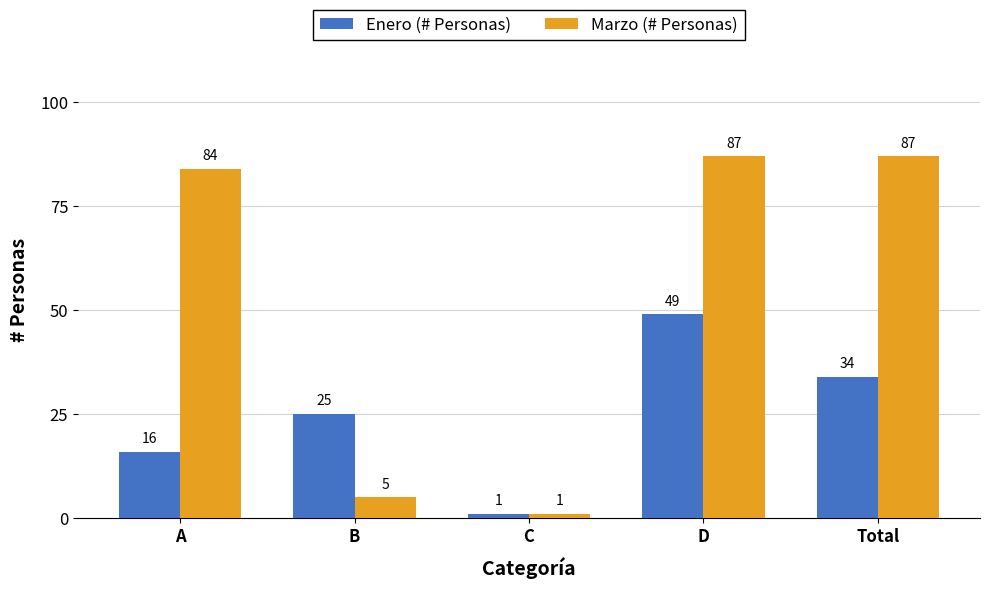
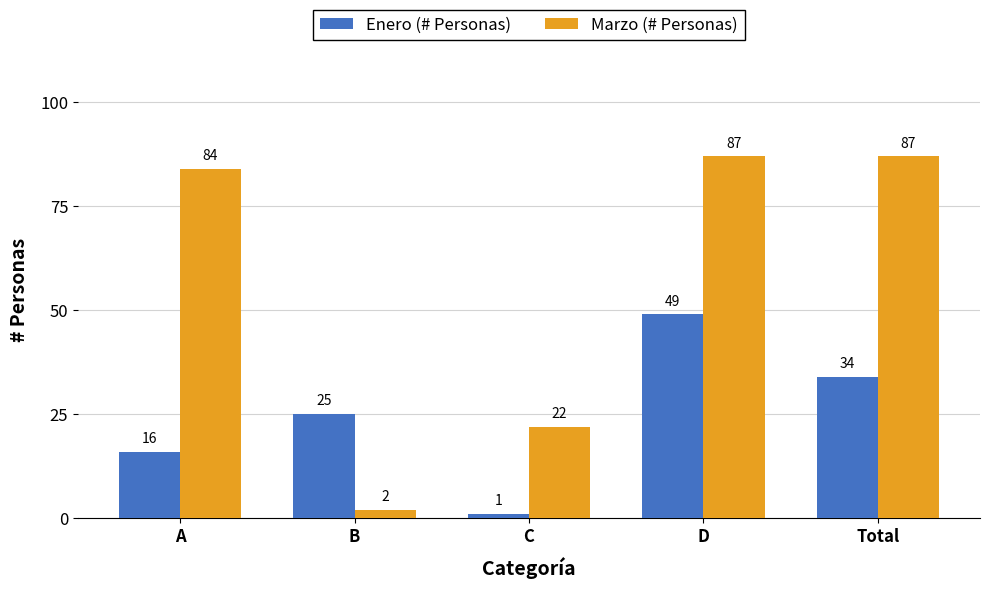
  {
    "Enero (# Personas)": {
      "A": 16,
      "B": 25,
      "C": 1,
      "D": 49,
      "Total": 34
    },
    "Marzo (# Personas)": {
      "A": 84,
-     "B": 5,
-     "C": 1,
+     "B": 2,
+     "C": 22,
      "D": 87,
      "Total": 87
    }
  }
